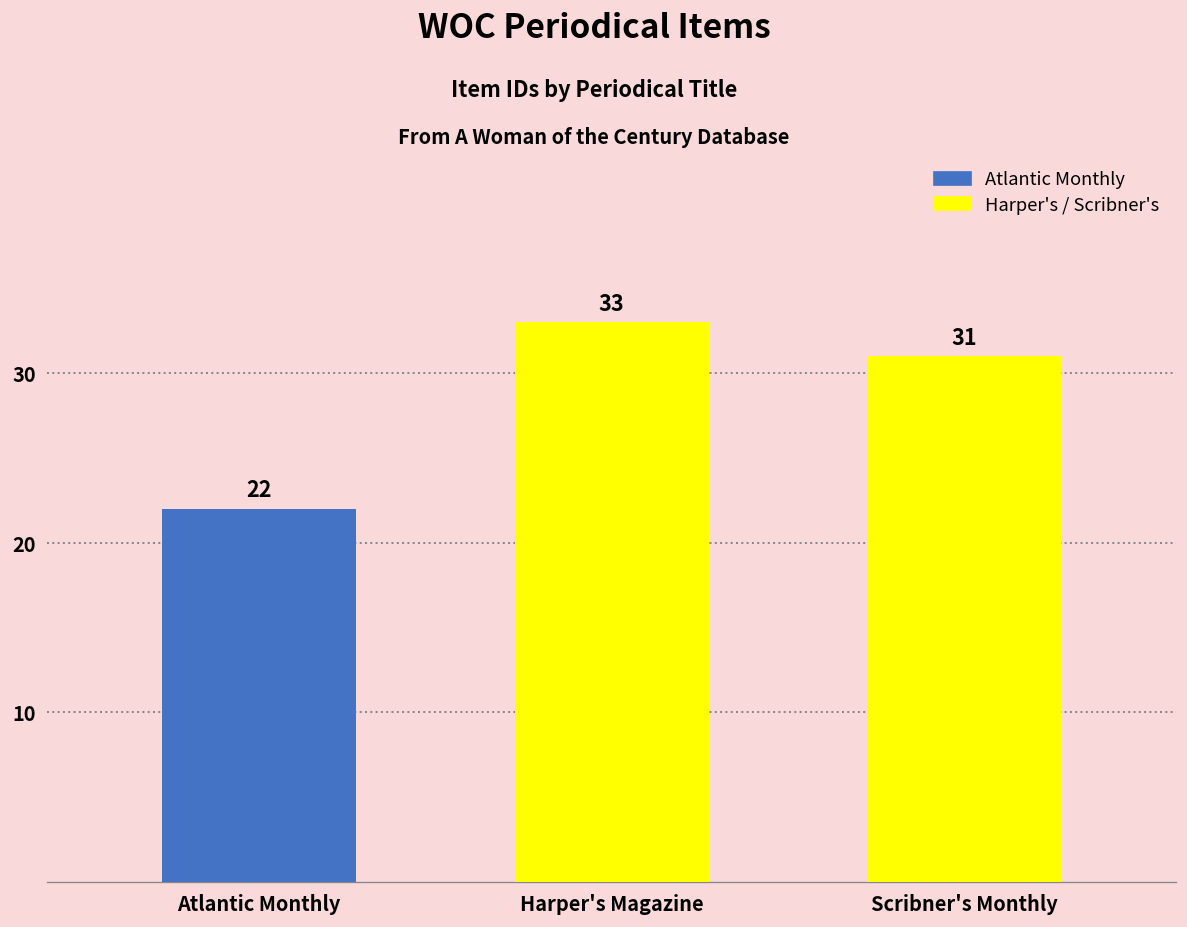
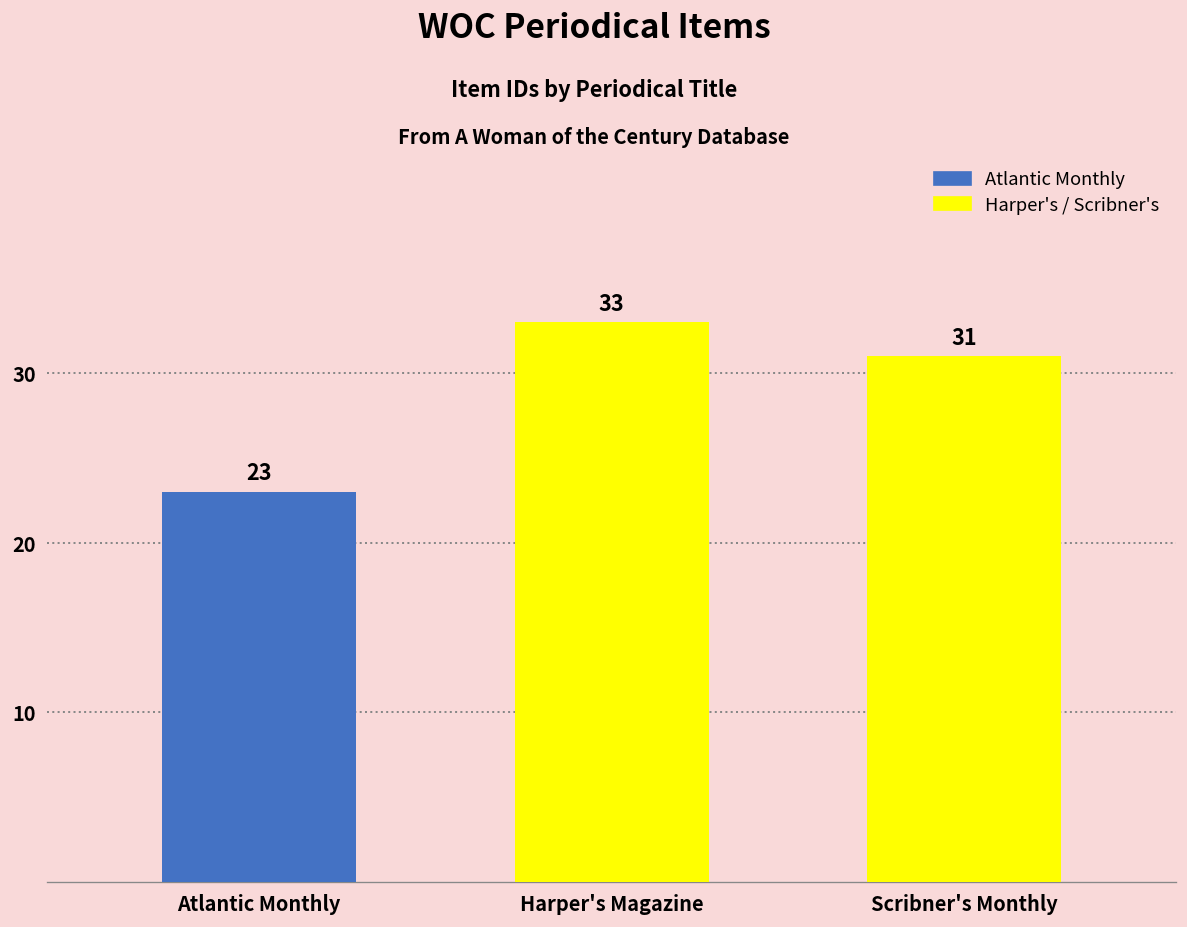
  {
-   "Atlantic Monthly": 22,
+   "Atlantic Monthly": 23,
    "Harper's Magazine": 33,
    "Scribner's Monthly": 31
  }
